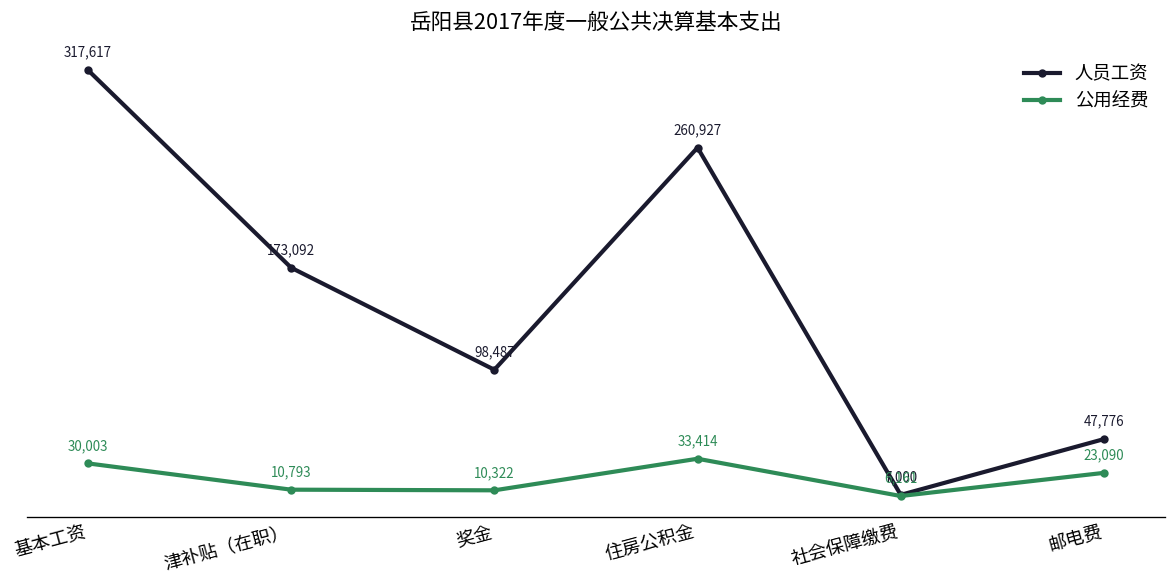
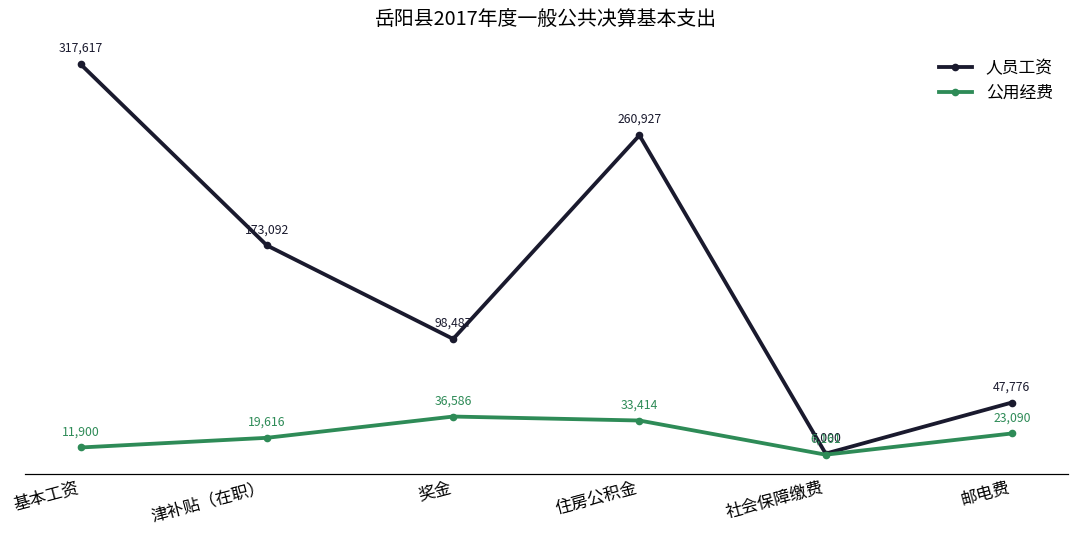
  {
    "人员工资": {
      "基本工资": "317,617",
      "津补贴（在职）": "173,092",
      "奖金": "98,487",
      "住房公积金": "260,927",
      "邮电费": "47,776"
    },
    "公用经费": {
-     "基本工资": "30,003",
-     "津补贴（在职）": "10,793",
-     "奖金": "10,322",
+     "基本工资": "11,900",
+     "津补贴（在职）": "19,616",
+     "奖金": "36,586",
      "住房公积金": "33,414",
      "邮电费": "23,090"
    }
  }
